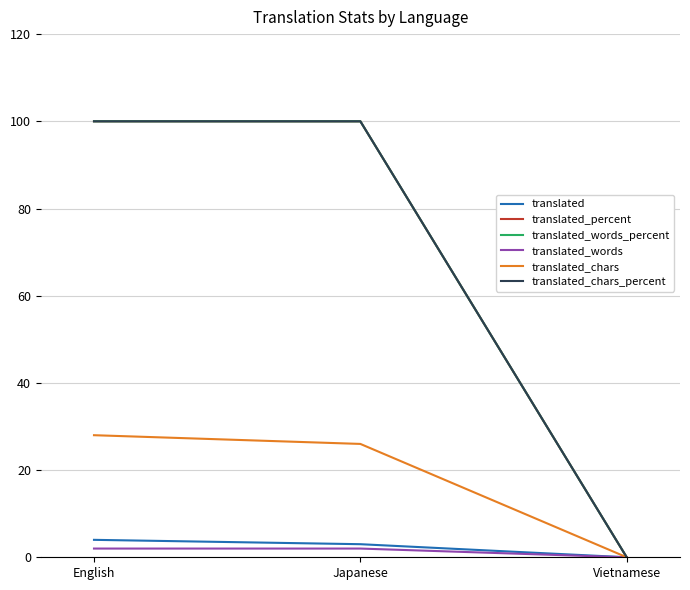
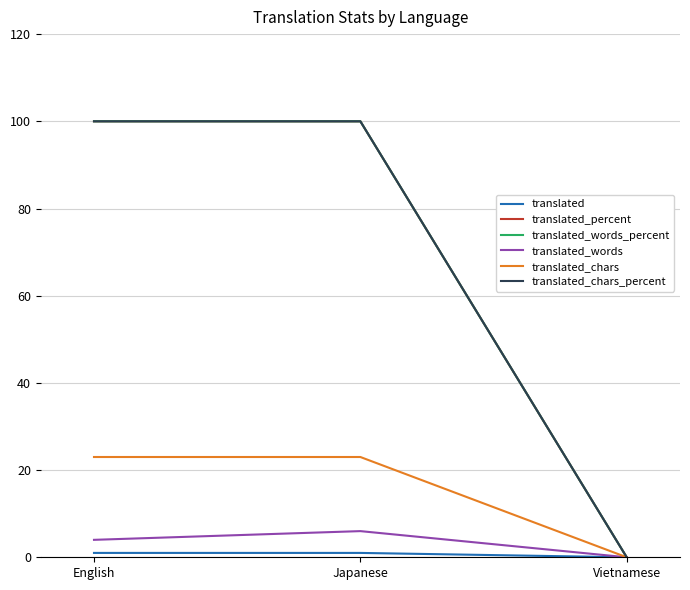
  {
    "translated": {
-     "English": 4,
-     "Japanese": 3
+     "English": 1,
+     "Japanese": 1
    },
    "translated_chars_percent": {
      "English": 100,
      "Japanese": 100
    },
    "translated_words": {
-     "English": 2,
-     "Japanese": 2
+     "English": 4,
+     "Japanese": 6
    },
    "translated_chars": {
-     "English": 28,
-     "Japanese": 26
+     "English": 23,
+     "Japanese": 23
    }
  }
